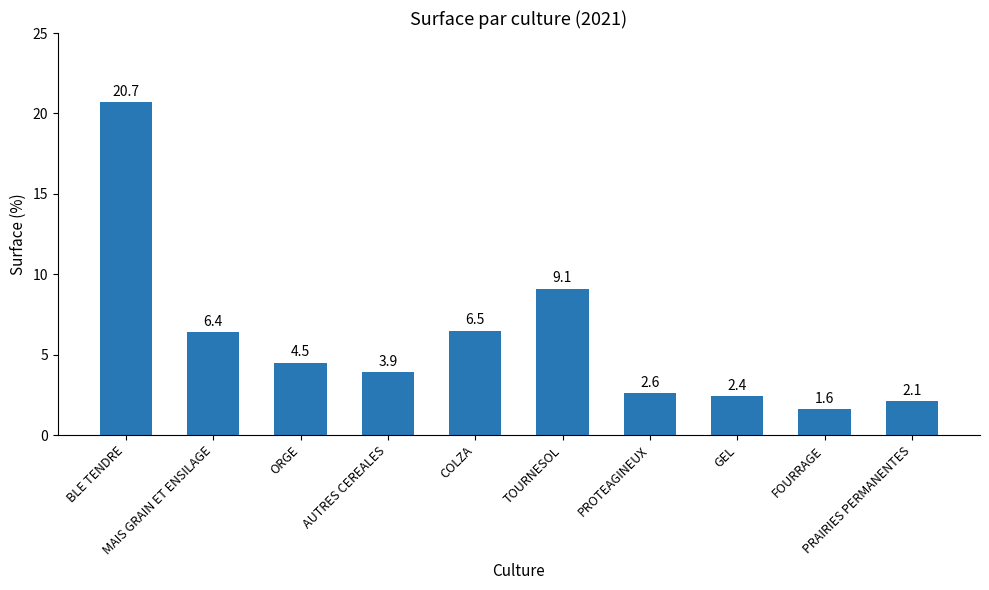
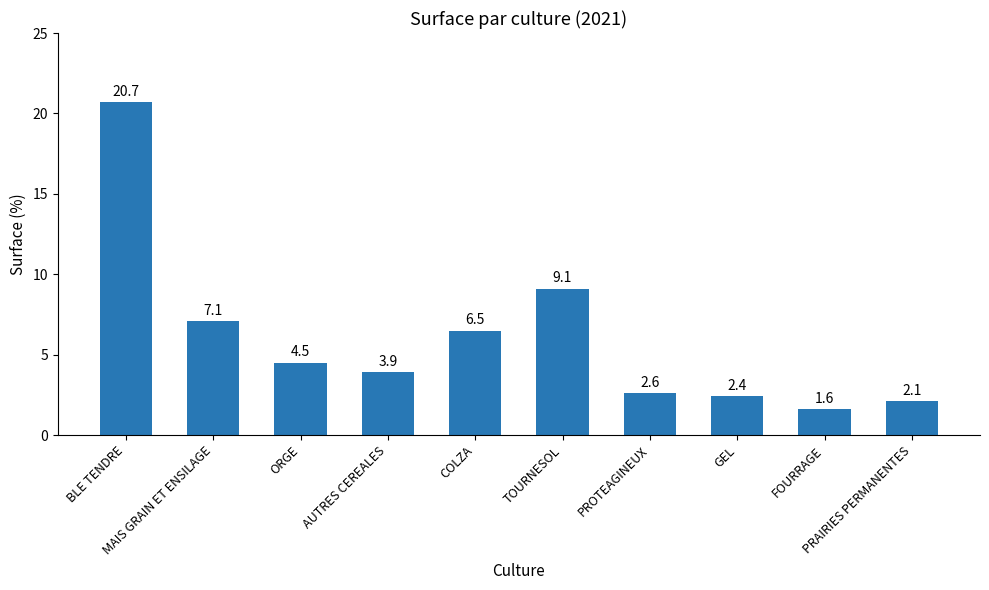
  {
    "BLE TENDRE": 20.7,
-   "MAIS GRAIN ET ENSILAGE": 6.4,
+   "MAIS GRAIN ET ENSILAGE": 7.1,
    "ORGE": 4.5,
    "AUTRES CEREALES": 3.9,
    "COLZA": 6.5,
    "TOURNESOL": 9.1,
    "PROTEAGINEUX": 2.6,
    "GEL": 2.4,
    "FOURRAGE": 1.6,
    "PRAIRIES PERMANENTES": 2.1
  }
